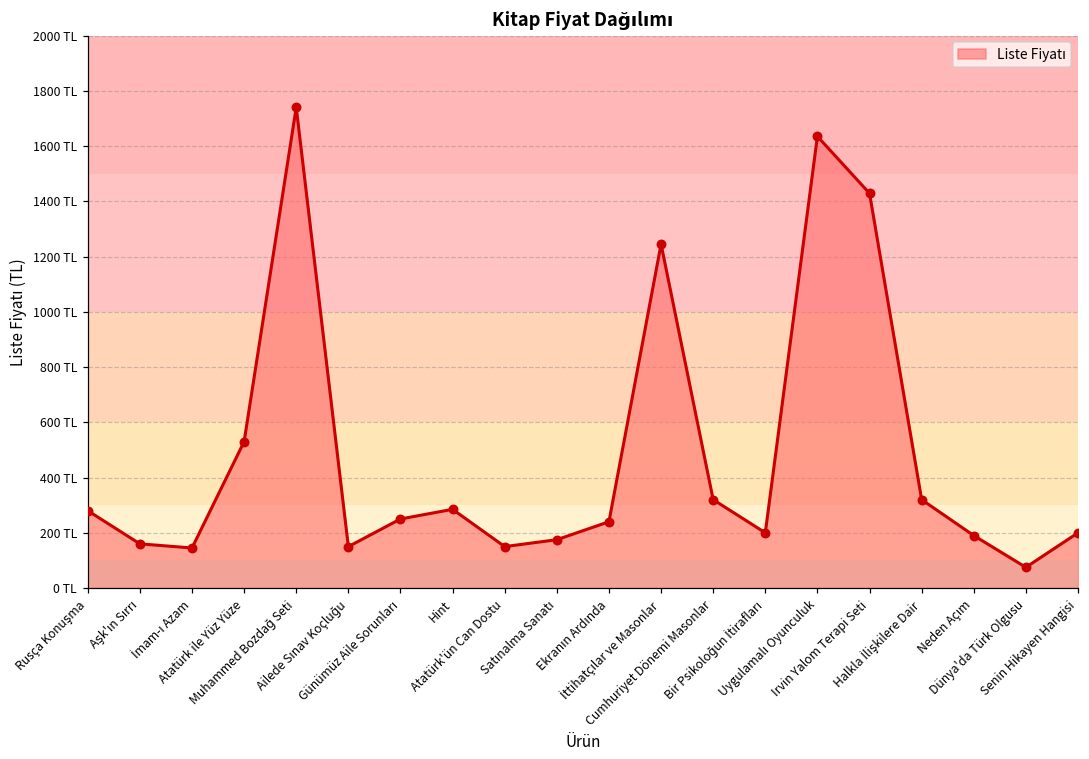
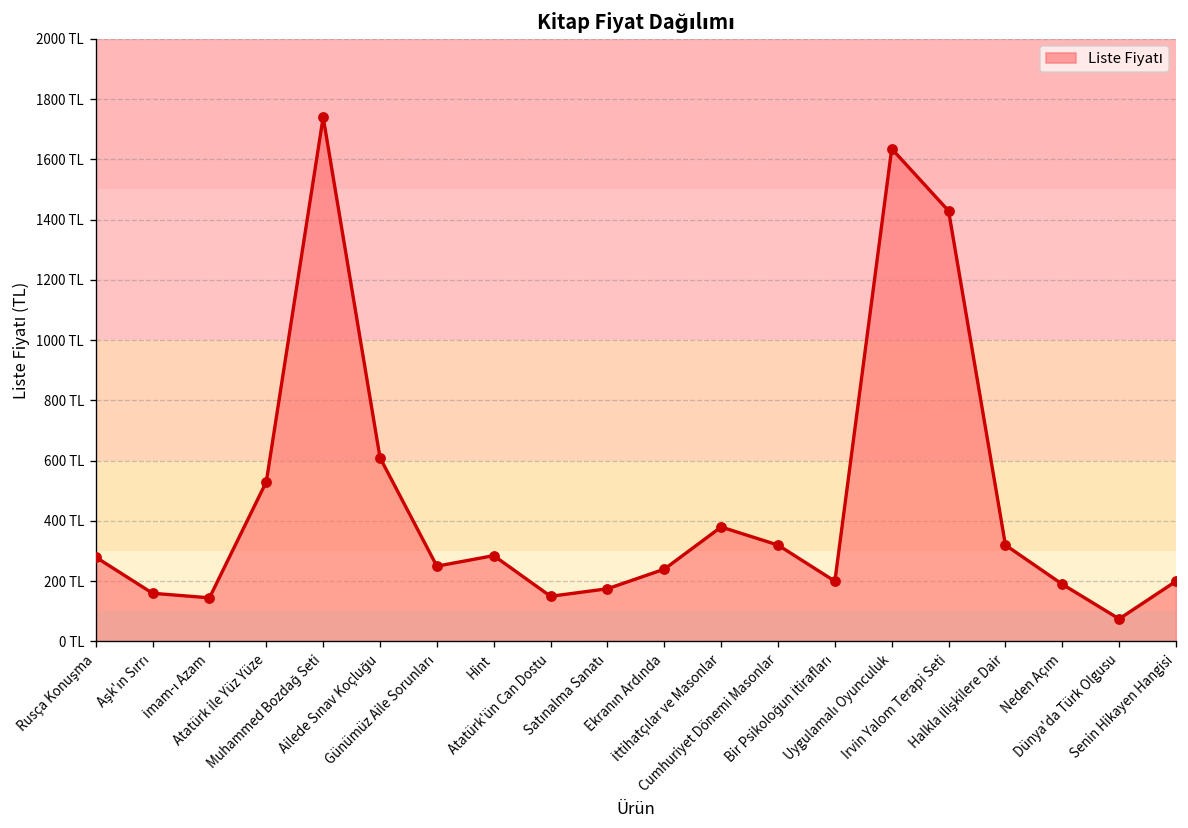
  {
    "Rusça Konuşma": "280 TL",
    "Aşk'ın Sırrı": "160 TL",
    "İmam-ı Azam": "150 TL",
    "Atatürk ile Yüz Yüze": "530 TL",
    "Muhammed Bozdağ Seti": "1740 TL",
-   "Ailede Sınav Koçluğu": "150 TL",
+   "Ailede Sınav Koçluğu": "610 TL",
    "Günümüz Aile Sorunları": "250 TL",
    "Hint": "290 TL",
    "Atatürk'ün Can Dostu": "150 TL",
    "Satınalma Sanatı": "180 TL",
    "Ekranın Ardında": "240 TL",
-   "İttihatçılar ve Masonlar": "1250 TL",
+   "İttihatçılar ve Masonlar": "380 TL",
    "Cumhuriyet Dönemi Masonlar": "320 TL",
    "Bir Psikoloğun İtirafları": "200 TL",
    "Uygulamalı Oyunculuk": "1640 TL",
    "Irvin Yalom Terapi Seti": "1430 TL",
    "Halkla İlişkilere Dair": "320 TL",
    "Neden Açım": "190 TL",
    "Dünya'da Türk Olgusu": "80 TL",
    "Senin Hikayen Hangisi": "200 TL"
  }
